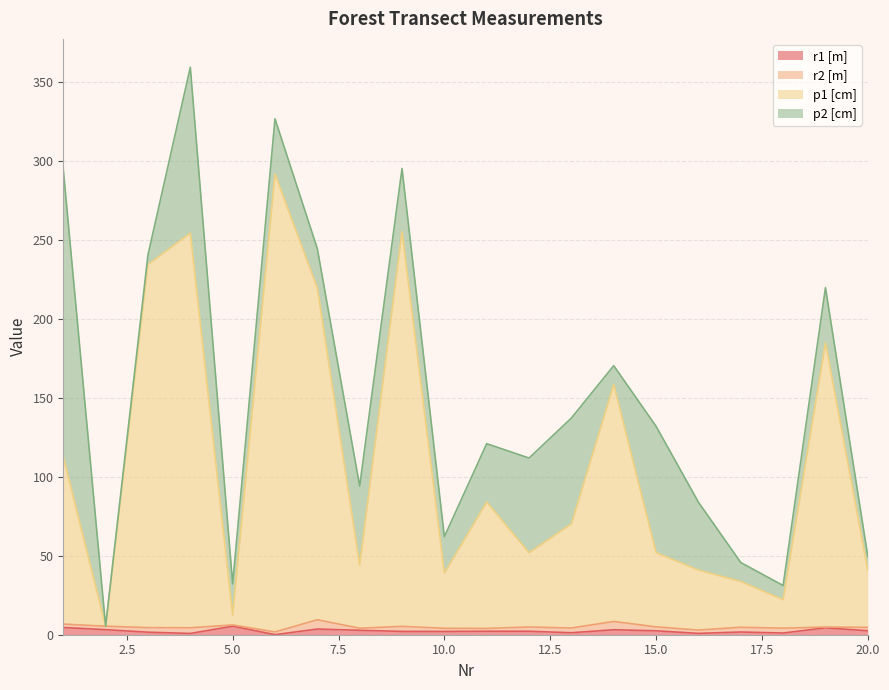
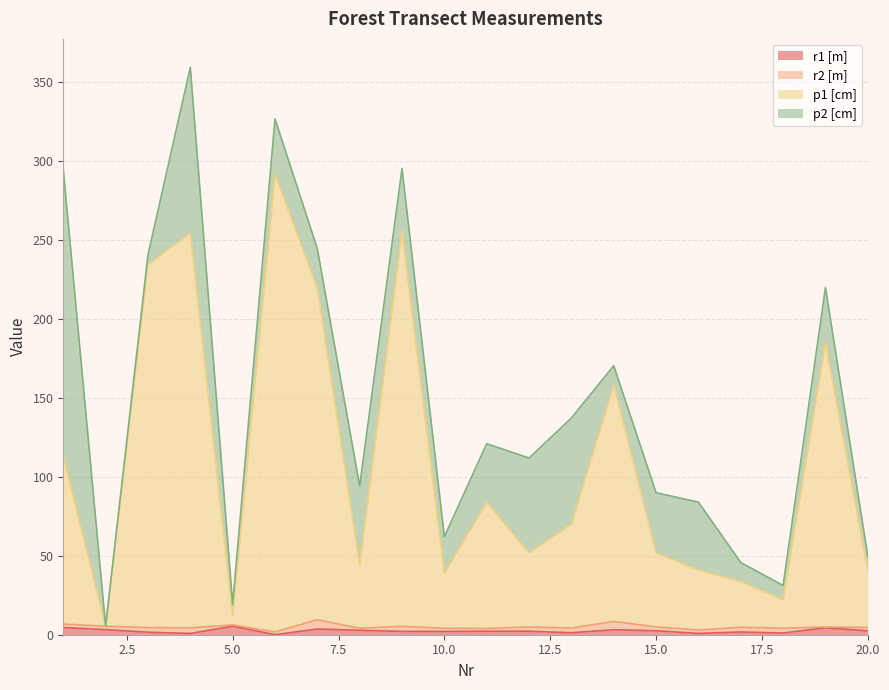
  {
    "r1 [m]": {
      "10.0": 2,
      "15.0": 2,
      "20.0": 3
    },
    "p2 [cm]": {
-     "5.0": 20,
+     "5.0": 7,
      "10.0": 23,
-     "15.0": 80,
+     "15.0": 38,
      "20.0": 9
    }
  }
